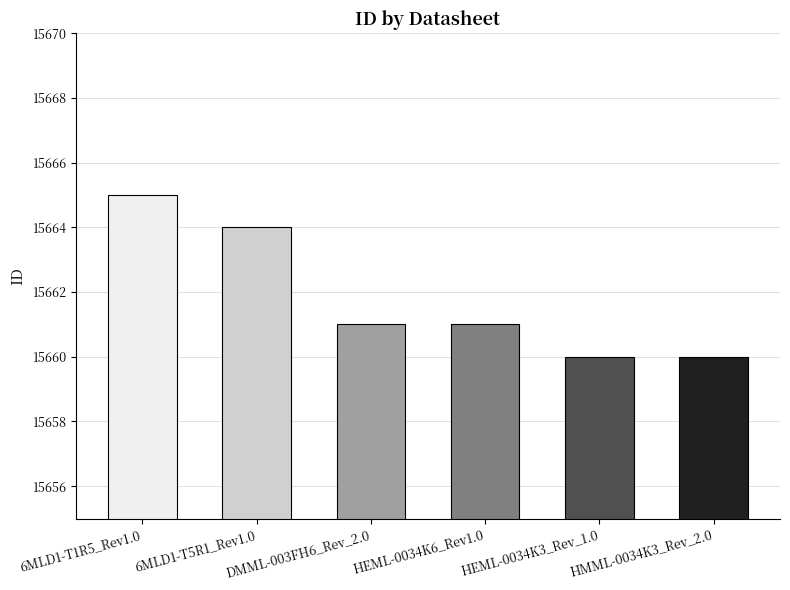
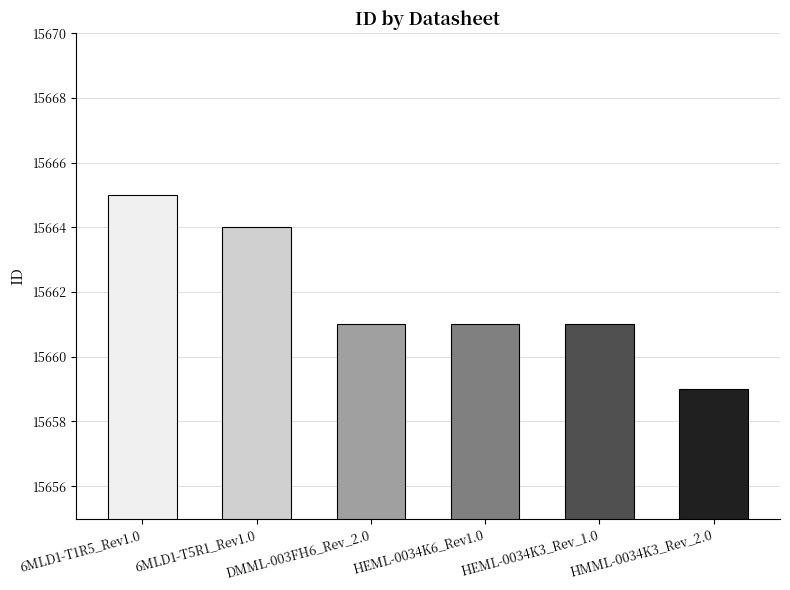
  {
    "6MLD1-T1R5_Rev1.0": 15665,
    "6MLD1-T5R1_Rev1.0": 15664,
    "DMML-003FH6_Rev_2.0": 15661,
    "HEML-0034K6_Rev1.0": 15661,
-   "HEML-0034K3_Rev_1.0": 15660,
-   "HMML-0034K3_Rev_2.0": 15660
+   "HEML-0034K3_Rev_1.0": 15661,
+   "HMML-0034K3_Rev_2.0": 15659
  }
